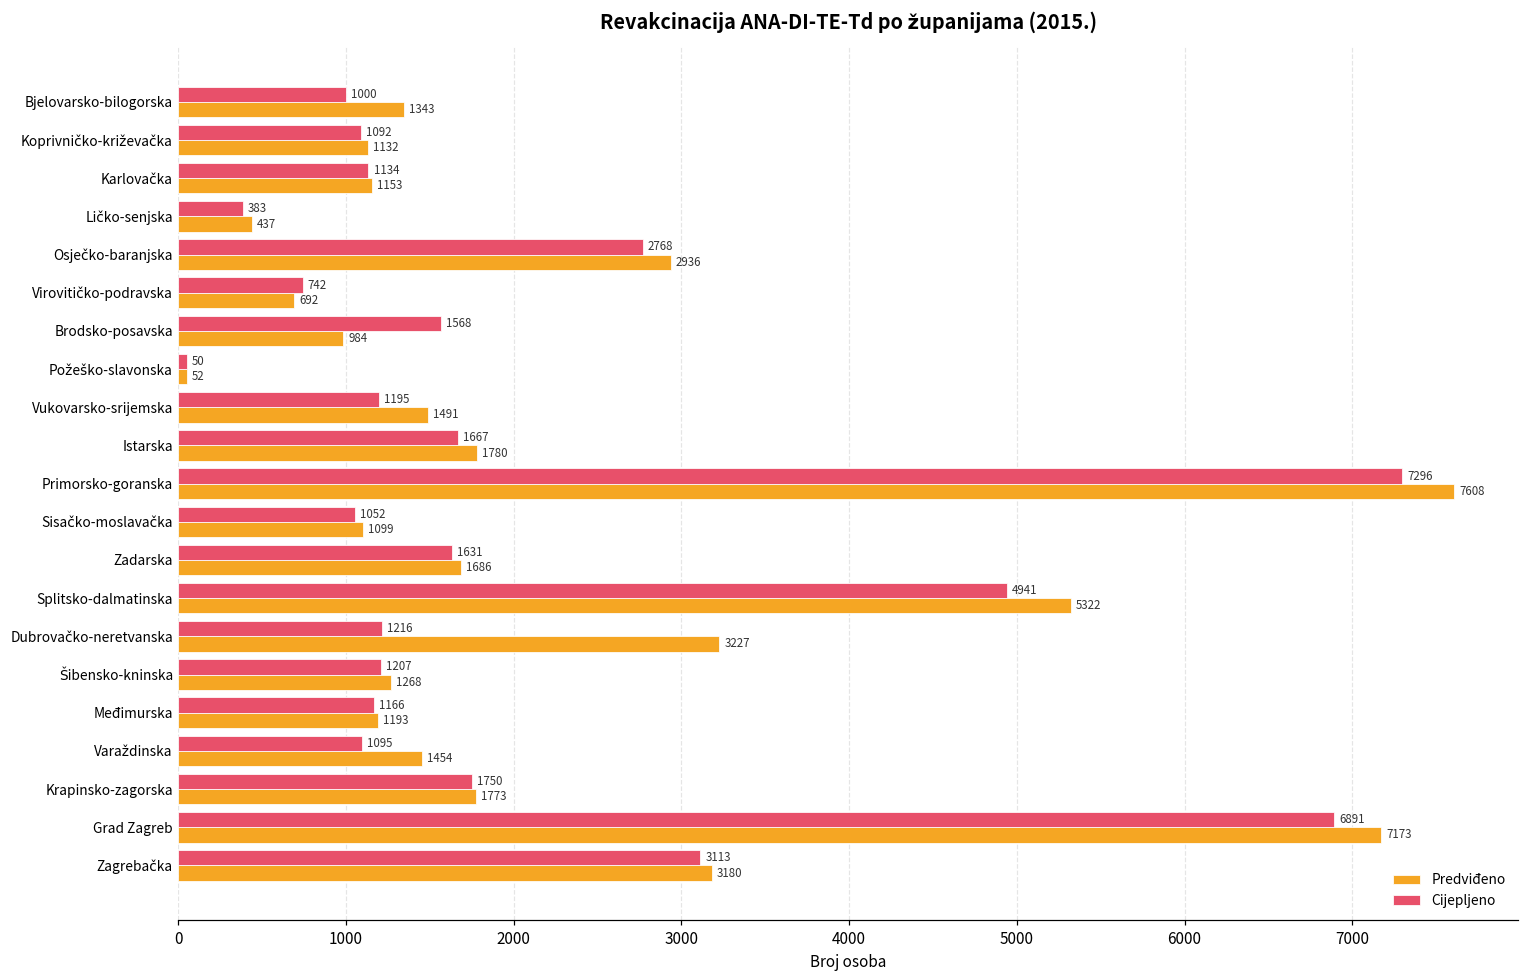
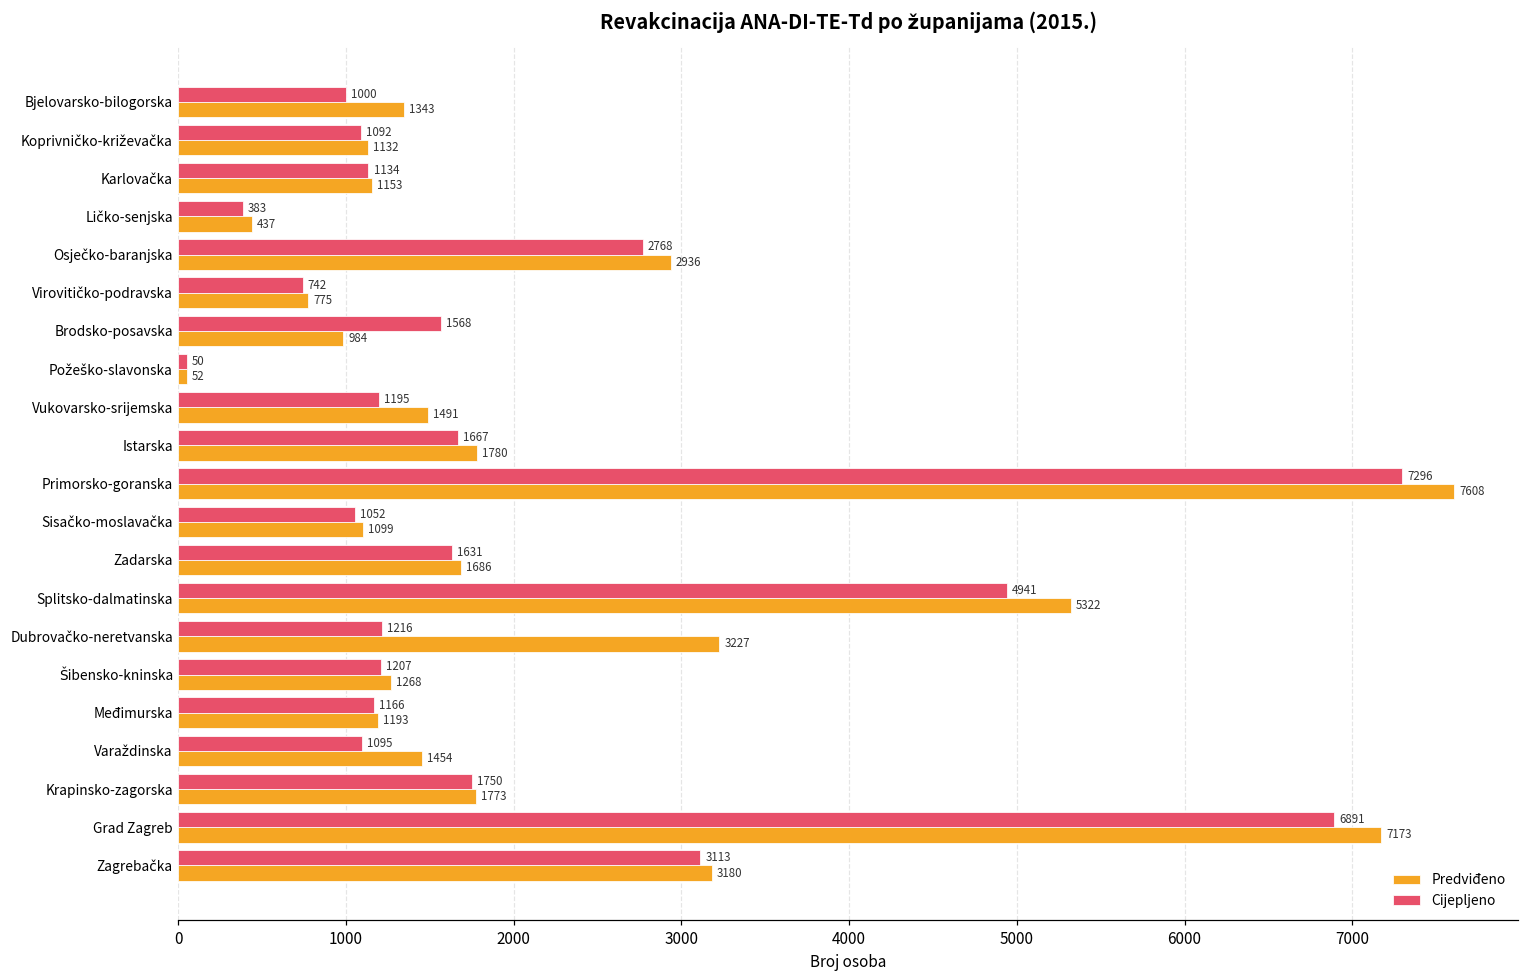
  {
    "Predviđeno": {
      "Bjelovarsko-bilogorska": 1343,
      "Koprivničko-križevačka": 1132,
      "Karlovačka": 1153,
      "Ličko-senjska": 437,
      "Osječko-baranjska": 2936,
-     "Virovitičko-podravska": 692,
+     "Virovitičko-podravska": 775,
      "Brodsko-posavska": 984,
      "Požeško-slavonska": 52,
      "Vukovarsko-srijemska": 1491,
      "Istarska": 1780,
      "Primorsko-goranska": 7608,
      "Sisačko-moslavačka": 1099,
      "Zadarska": 1686,
      "Splitsko-dalmatinska": 5322,
      "Dubrovačko-neretvanska": 3227,
      "Šibensko-kninska": 1268,
      "Međimurska": 1193,
      "Varaždinska": 1454,
      "Krapinsko-zagorska": 1773,
      "Grad Zagreb": 7173,
      "Zagrebačka": 3180
    },
    "Cijepljeno": {
      "Bjelovarsko-bilogorska": 1000,
      "Koprivničko-križevačka": 1092,
      "Karlovačka": 1134,
      "Ličko-senjska": 383,
      "Osječko-baranjska": 2768,
      "Virovitičko-podravska": 742,
      "Brodsko-posavska": 1568,
      "Požeško-slavonska": 50,
      "Vukovarsko-srijemska": 1195,
      "Istarska": 1667,
      "Primorsko-goranska": 7296,
      "Sisačko-moslavačka": 1052,
      "Zadarska": 1631,
      "Splitsko-dalmatinska": 4941,
      "Dubrovačko-neretvanska": 1216,
      "Šibensko-kninska": 1207,
      "Međimurska": 1166,
      "Varaždinska": 1095,
      "Krapinsko-zagorska": 1750,
      "Grad Zagreb": 6891,
      "Zagrebačka": 3113
    }
  }
